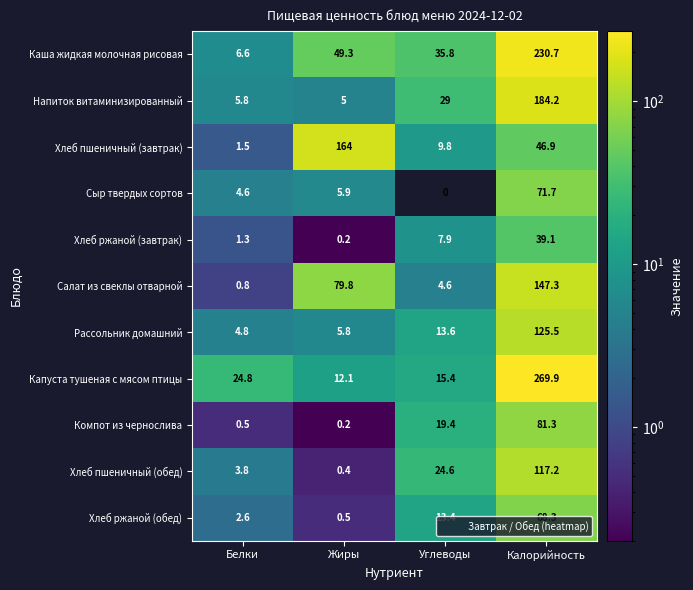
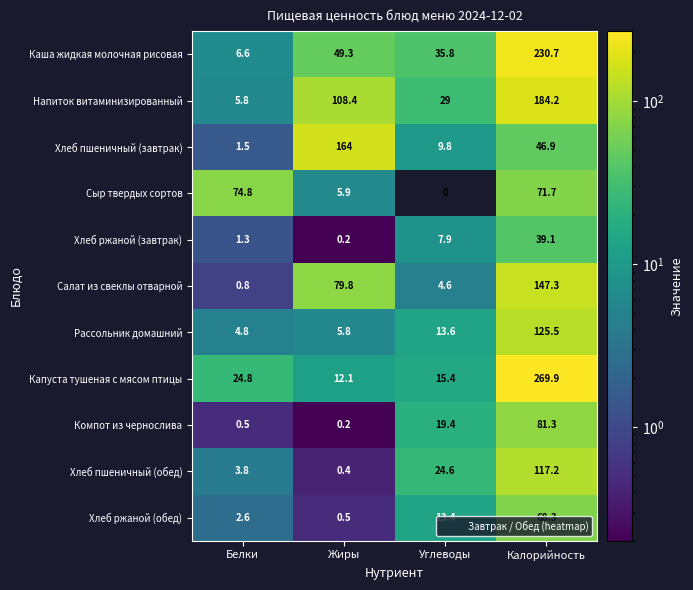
  {
    "Каша жидкая молочная рисовая": {
      "Белки": 6.6,
      "Жиры": 49.3,
      "Углеводы": 35.8,
      "Калорийность": 230.7
    },
    "Напиток витаминизированный": {
      "Белки": 5.8,
-     "Жиры": 5,
+     "Жиры": 108.4,
      "Углеводы": 29,
      "Калорийность": 184.2
    },
    "Хлеб пшеничный (завтрак)": {
      "Белки": 1.5,
      "Жиры": 164,
      "Углеводы": 9.8,
      "Калорийность": 46.9
    },
    "Сыр твердых сортов": {
-     "Белки": 4.6,
+     "Белки": 74.8,
      "Жиры": 5.9,
      "Калорийность": 71.7
    },
    "Хлеб ржаной (завтрак)": {
      "Белки": 1.3,
      "Жиры": 0.2,
      "Углеводы": 7.9,
      "Калорийность": 39.1
    },
    "Салат из свеклы отварной": {
      "Белки": 0.8,
      "Жиры": 79.8,
      "Углеводы": 4.6,
      "Калорийность": 147.3
    },
    "Рассольник домашний": {
      "Белки": 4.8,
      "Жиры": 5.8,
      "Углеводы": 13.6,
      "Калорийность": 125.5
    },
    "Капуста тушеная с мясом птицы": {
      "Белки": 24.8,
      "Жиры": 12.1,
      "Углеводы": 15.4,
      "Калорийность": 269.9
    },
    "Компот из чернослива": {
      "Белки": 0.5,
      "Жиры": 0.2,
      "Углеводы": 19.4,
      "Калорийность": 81.3
    },
    "Хлеб пшеничный (обед)": {
      "Белки": 3.8,
      "Жиры": 0.4,
      "Углеводы": 24.6,
      "Калорийность": 117.2
    },
    "Хлеб ржаной (обед)": {
      "Белки": 2.6,
      "Жиры": 0.5
    }
  }
